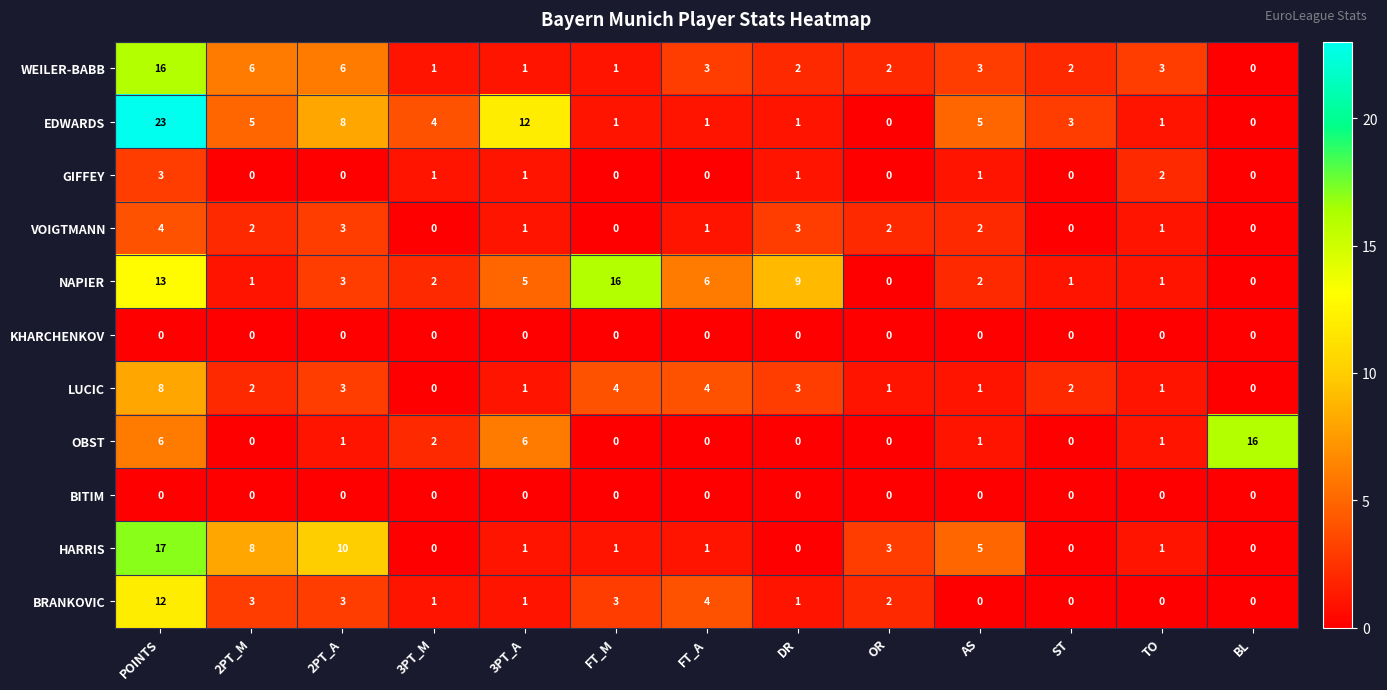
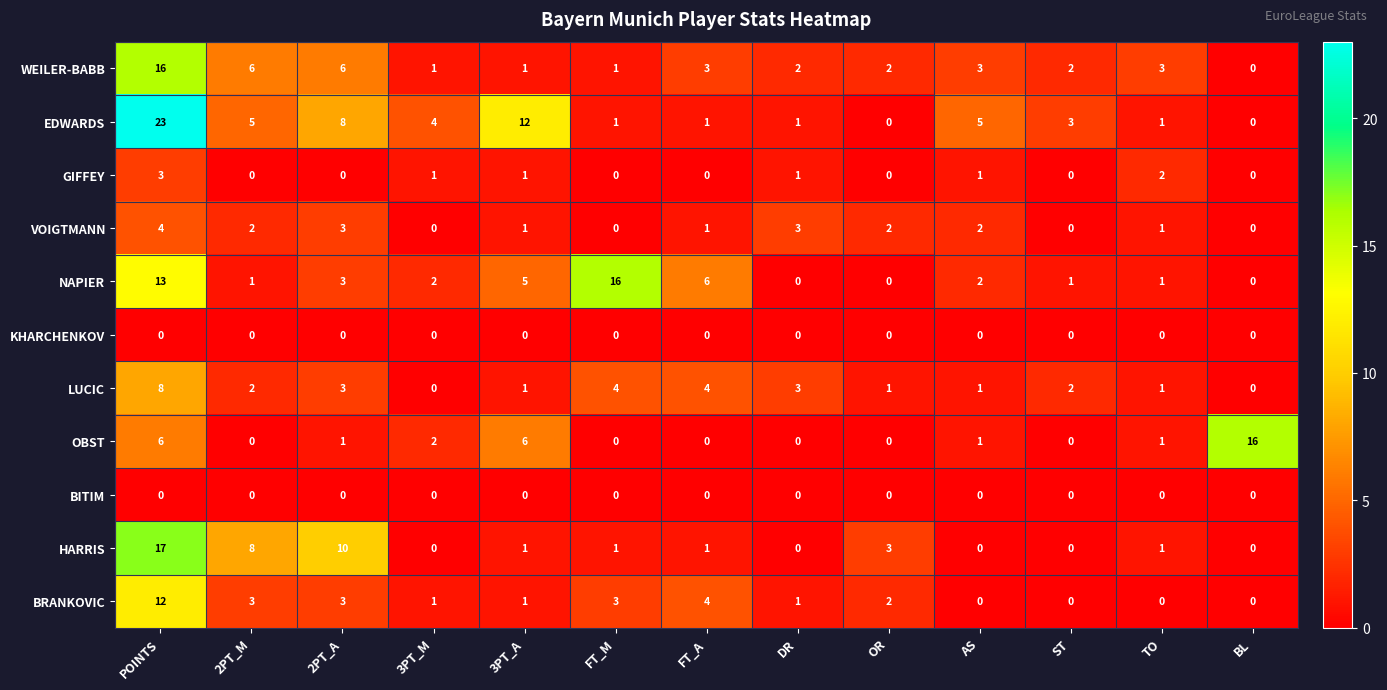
  {
    "WEILER-BABB": {
      "POINTS": 16,
      "2PT_M": 6,
      "2PT_A": 6,
      "3PT_M": 1,
      "3PT_A": 1,
      "FT_M": 1,
      "FT_A": 3,
      "DR": 2,
      "OR": 2,
      "AS": 3,
      "ST": 2,
      "TO": 3,
      "BL": 0
    },
    "EDWARDS": {
      "POINTS": 23,
      "2PT_M": 5,
      "2PT_A": 8,
      "3PT_M": 4,
      "3PT_A": 12,
      "FT_M": 1,
      "FT_A": 1,
      "DR": 1,
      "OR": 0,
      "AS": 5,
      "ST": 3,
      "TO": 1,
      "BL": 0
    },
    "GIFFEY": {
      "POINTS": 3,
      "2PT_M": 0,
      "2PT_A": 0,
      "3PT_M": 1,
      "3PT_A": 1,
      "FT_M": 0,
      "FT_A": 0,
      "DR": 1,
      "OR": 0,
      "AS": 1,
      "ST": 0,
      "TO": 2,
      "BL": 0
    },
    "VOIGTMANN": {
      "POINTS": 4,
      "2PT_M": 2,
      "2PT_A": 3,
      "3PT_M": 0,
      "3PT_A": 1,
      "FT_M": 0,
      "FT_A": 1,
      "DR": 3,
      "OR": 2,
      "AS": 2,
      "ST": 0,
      "TO": 1,
      "BL": 0
    },
    "NAPIER": {
      "POINTS": 13,
      "2PT_M": 1,
      "2PT_A": 3,
      "3PT_M": 2,
      "3PT_A": 5,
      "FT_M": 16,
      "FT_A": 6,
-     "DR": 9,
+     "DR": 0,
      "OR": 0,
      "AS": 2,
      "ST": 1,
      "TO": 1,
      "BL": 0
    },
    "KHARCHENKOV": {
      "POINTS": 0,
      "2PT_M": 0,
      "2PT_A": 0,
      "3PT_M": 0,
      "3PT_A": 0,
      "FT_M": 0,
      "FT_A": 0,
      "DR": 0,
      "OR": 0,
      "AS": 0,
      "ST": 0,
      "TO": 0,
      "BL": 0
    },
    "LUCIC": {
      "POINTS": 8,
      "2PT_M": 2,
      "2PT_A": 3,
      "3PT_M": 0,
      "3PT_A": 1,
      "FT_M": 4,
      "FT_A": 4,
      "DR": 3,
      "OR": 1,
      "AS": 1,
      "ST": 2,
      "TO": 1,
      "BL": 0
    },
    "OBST": {
      "POINTS": 6,
      "2PT_M": 0,
      "2PT_A": 1,
      "3PT_M": 2,
      "3PT_A": 6,
      "FT_M": 0,
      "FT_A": 0,
      "DR": 0,
      "OR": 0,
      "AS": 1,
      "ST": 0,
      "TO": 1,
      "BL": 16
    },
    "BITIM": {
      "POINTS": 0,
      "2PT_M": 0,
      "2PT_A": 0,
      "3PT_M": 0,
      "3PT_A": 0,
      "FT_M": 0,
      "FT_A": 0,
      "DR": 0,
      "OR": 0,
      "AS": 0,
      "ST": 0,
      "TO": 0,
      "BL": 0
    },
    "HARRIS": {
      "POINTS": 17,
      "2PT_M": 8,
      "2PT_A": 10,
      "3PT_M": 0,
      "3PT_A": 1,
      "FT_M": 1,
      "FT_A": 1,
      "DR": 0,
      "OR": 3,
-     "AS": 5,
+     "AS": 0,
      "ST": 0,
      "TO": 1,
      "BL": 0
    },
    "BRANKOVIC": {
      "POINTS": 12,
      "2PT_M": 3,
      "2PT_A": 3,
      "3PT_M": 1,
      "3PT_A": 1,
      "FT_M": 3,
      "FT_A": 4,
      "DR": 1,
      "OR": 2,
      "AS": 0,
      "ST": 0,
      "TO": 0,
      "BL": 0
    }
  }
